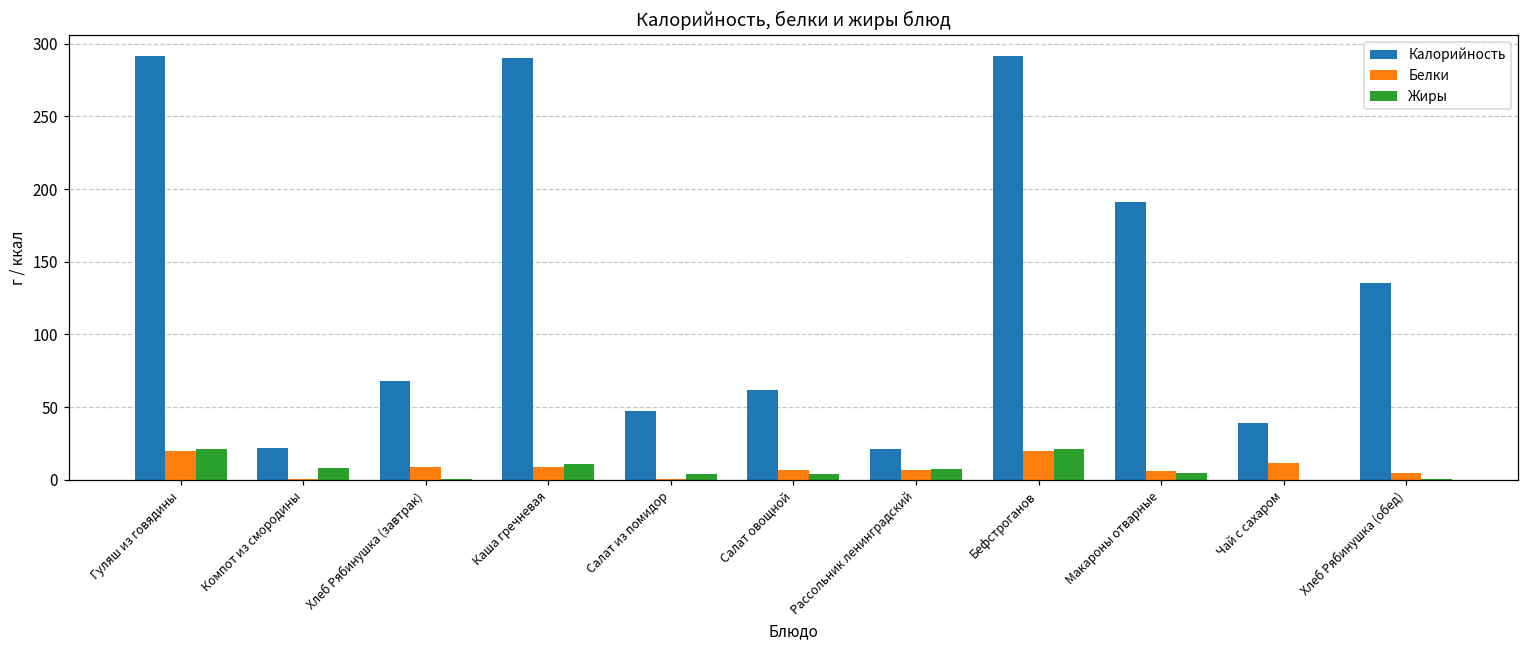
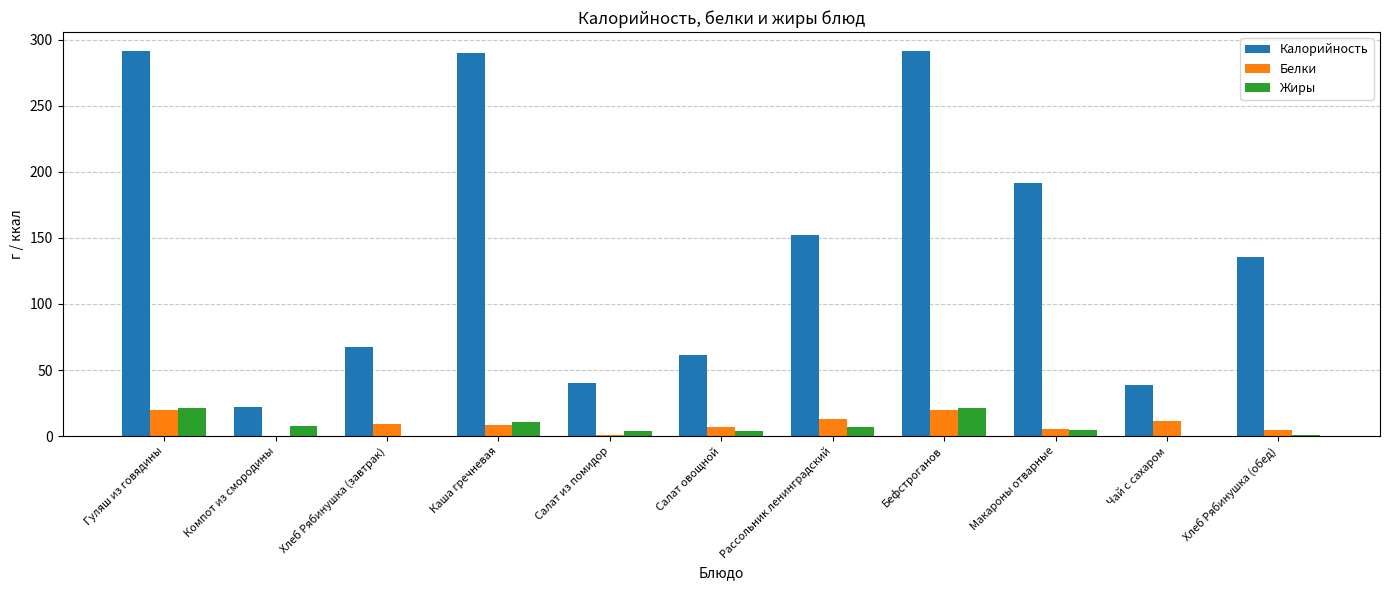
  {
    "Калорийность": {
      "Гуляш из говядины": 291,
      "Компот из смородины": 22,
      "Хлеб Рябинушка (завтрак)": 68,
      "Каша гречневая": 290,
-     "Салат из помидор": 47,
+     "Салат из помидор": 40,
      "Салат овощной": 61,
-     "Рассольник ленинградский": 21,
+     "Рассольник ленинградский": 152,
      "Бефстроганов": 291,
      "Макароны отварные": 191,
      "Чай с сахаром": 39,
      "Хлеб Рябинушка (обед)": 136
    },
    "Белки": {
      "Гуляш из говядины": 19,
      "Хлеб Рябинушка (завтрак)": 9,
      "Каша гречневая": 8,
      "Салат овощной": 7,
-     "Рассольник ленинградский": 6,
+     "Рассольник ленинградский": 13,
      "Бефстроганов": 19,
      "Макароны отварные": 6,
      "Чай с сахаром": 11,
      "Хлеб Рябинушка (обед)": 5
    },
    "Жиры": {
      "Гуляш из говядины": 21,
      "Компот из смородины": 8,
      "Каша гречневая": 11,
      "Салат из помидор": 4,
      "Салат овощной": 4,
      "Рассольник ленинградский": 7,
      "Бефстроганов": 21,
      "Макароны отварные": 4,
      "Чай с сахаром": 0
    }
  }
